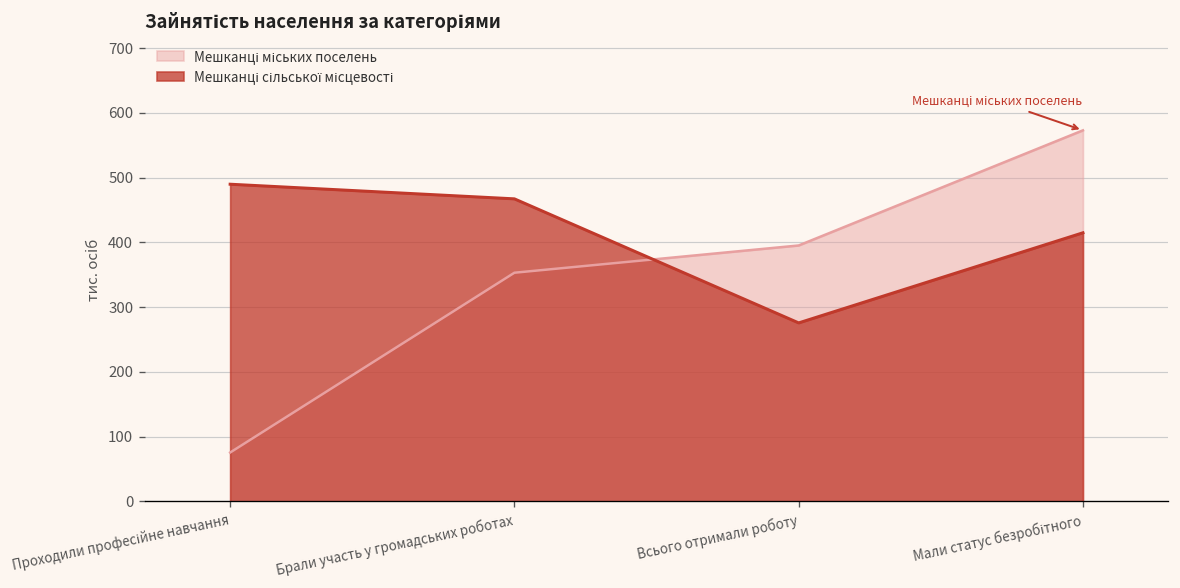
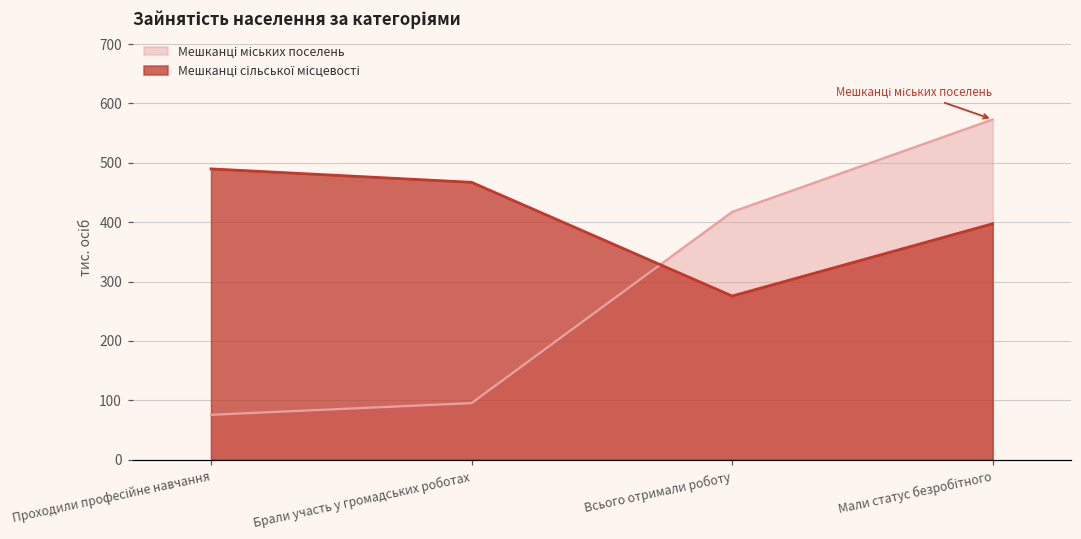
  {
    "Мешканці міських поселень": {
      "Проходили професійне навчання": 80,
-     "Брали участь у громадських роботах": 350,
-     "Всього отримали роботу": 400,
+     "Брали участь у громадських роботах": 100,
+     "Всього отримали роботу": 420,
      "Мали статус безробітного": 570
    },
    "Мешканці сільської місцевості": {
      "Проходили професійне навчання": 490,
      "Брали участь у громадських роботах": 470,
      "Всього отримали роботу": 280,
-     "Мали статус безробітного": 410
+     "Мали статус безробітного": 400
    }
  }
